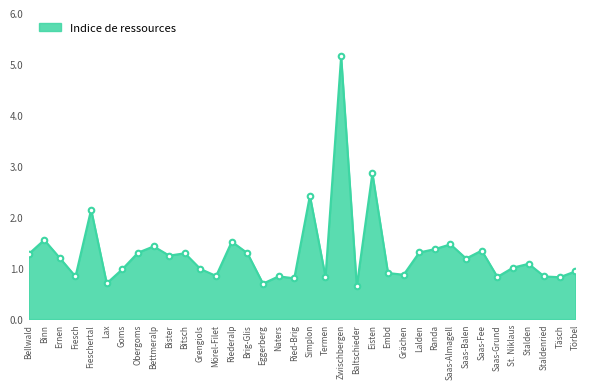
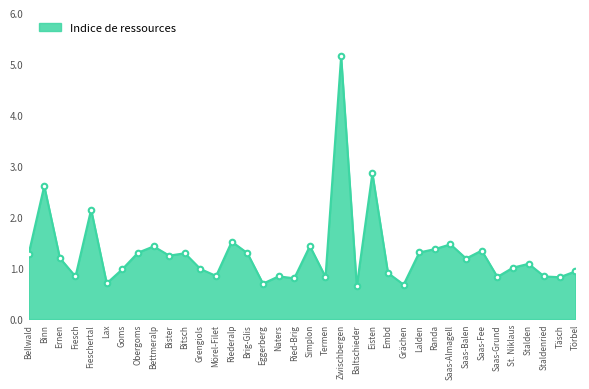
  {
    "Bellwald": 1.3,
-   "Binn": 1.6,
+   "Binn": 2.6,
    "Ernen": 1.2,
    "Fiesch": 0.8,
    "Fieschertal": 2.1,
    "Lax": 0.7,
    "Goms": 1.0,
    "Obergoms": 1.3,
    "Bettmeralp": 1.4,
    "Bister": 1.2,
    "Bitsch": 1.3,
    "Grengiols": 1.0,
    "Mörel-Filet": 0.8,
    "Riederalp": 1.5,
    "Brig-Glis": 1.3,
    "Eggerberg": 0.7,
    "Naters": 0.8,
    "Ried-Brig": 0.8,
-   "Simplon": 2.4,
+   "Simplon": 1.4,
    "Termen": 0.8,
    "Zwischbergen": 5.2,
    "Baltschieder": 0.6,
    "Eisten": 2.9,
    "Embd": 0.9,
-   "Grächen": 0.9,
+   "Grächen": 0.7,
    "Lalden": 1.3,
    "Randa": 1.4,
    "Saas-Almagell": 1.5,
    "Saas-Balen": 1.2,
    "Saas-Fee": 1.3,
    "Saas-Grund": 0.8,
    "St. Niklaus": 1.0,
    "Stalden": 1.1,
    "Staldenried": 0.8,
    "Täsch": 0.8,
    "Törbel": 0.9
  }
